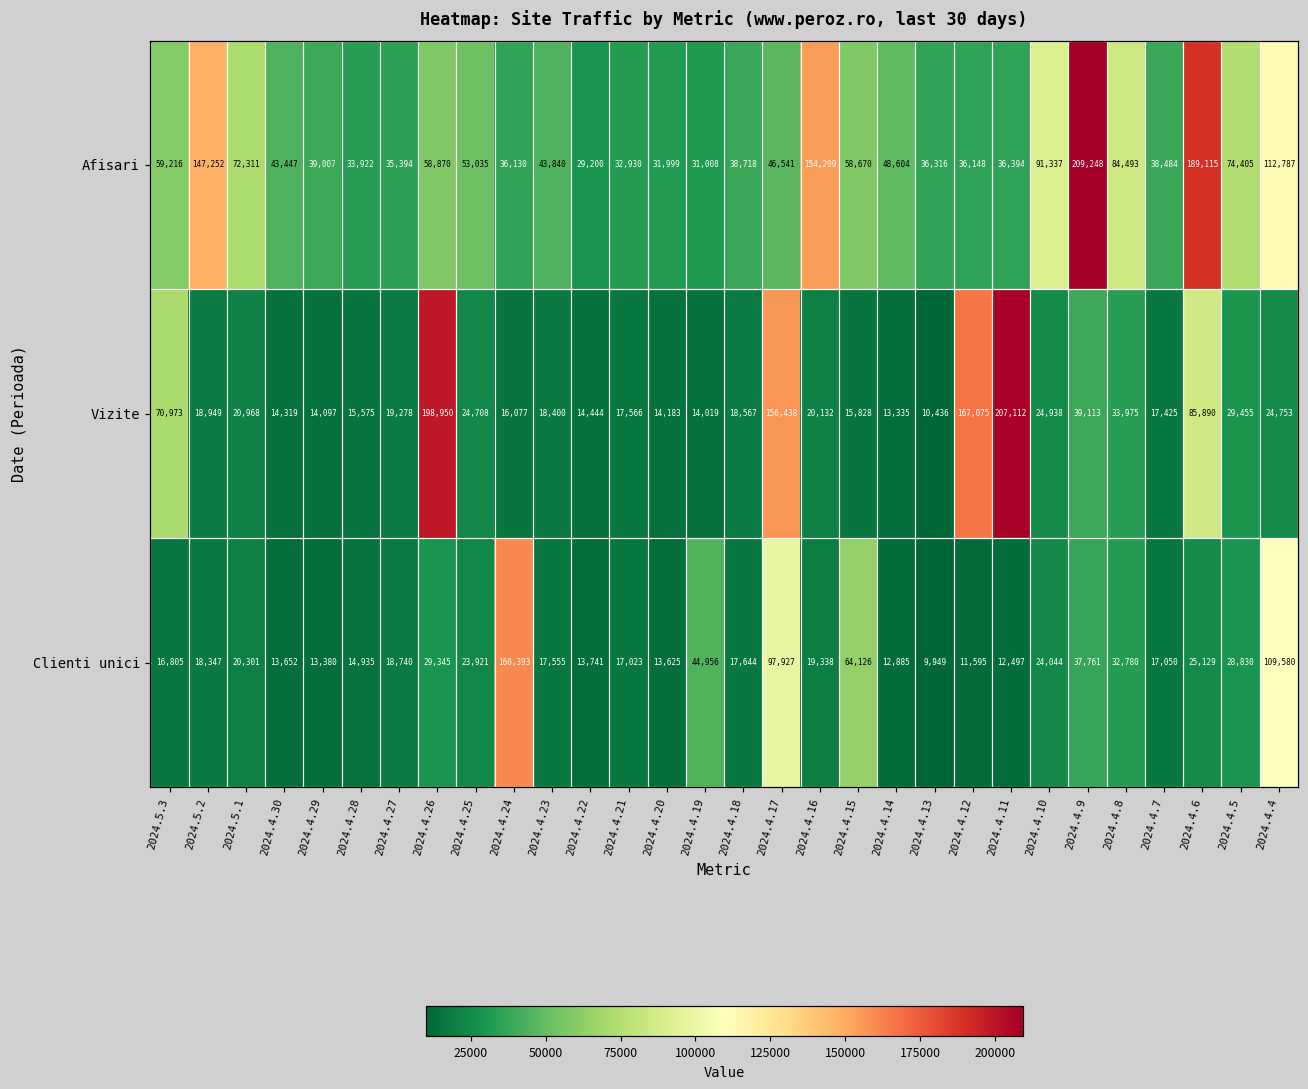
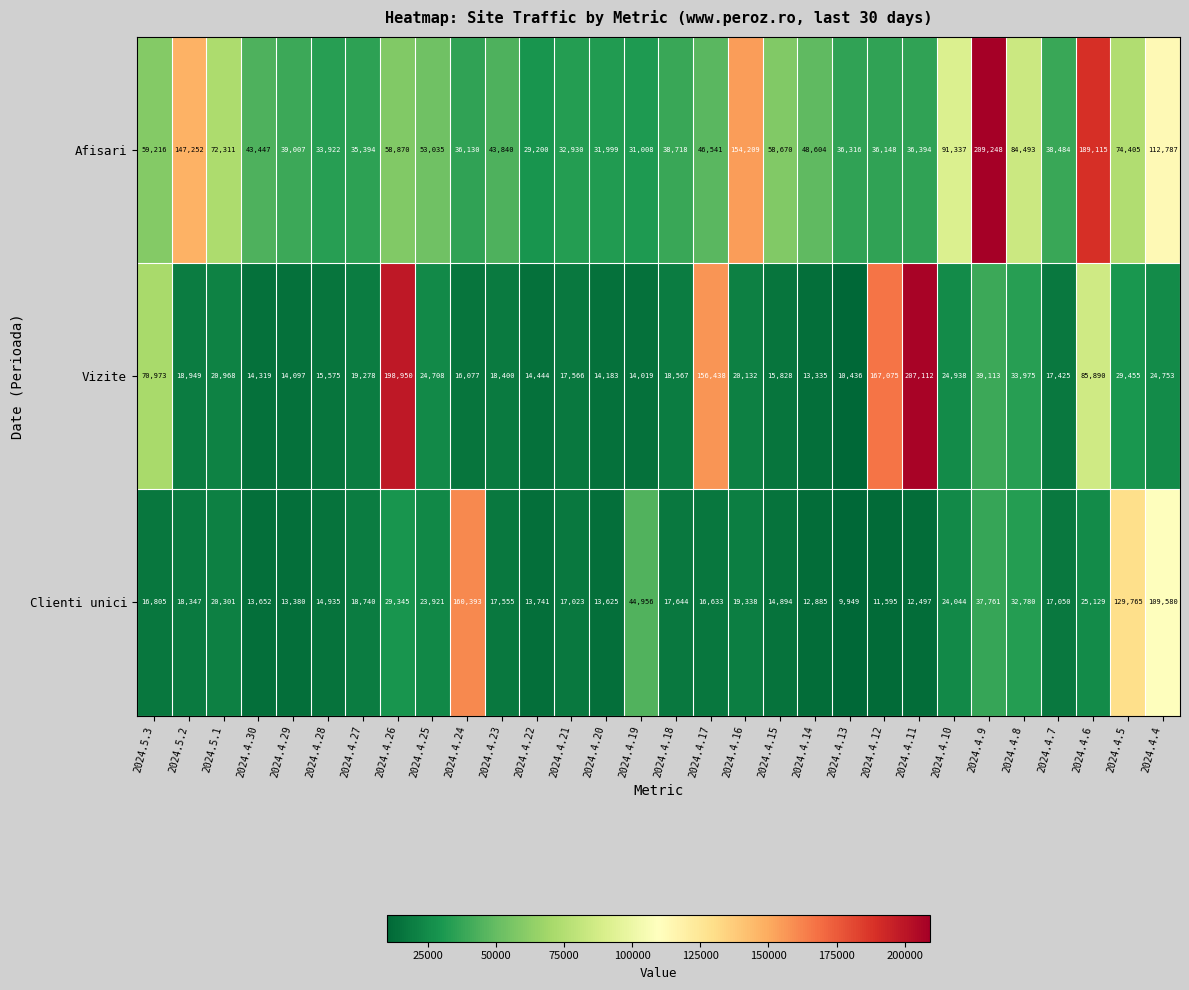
  {
    "Afisari": {
      "2024.5.3": "59,216",
      "2024.5.2": "147,252",
      "2024.5.1": "72,311",
      "2024.4.30": "43,447",
      "2024.4.29": "39,007",
      "2024.4.28": "33,922",
      "2024.4.27": "35,394",
      "2024.4.26": "58,870",
      "2024.4.25": "53,035",
      "2024.4.24": "36,130",
      "2024.4.23": "43,840",
      "2024.4.22": "29,200",
      "2024.4.21": "32,930",
      "2024.4.20": "31,999",
      "2024.4.19": "31,008",
      "2024.4.18": "38,718",
      "2024.4.17": "46,541",
      "2024.4.16": "154,209",
      "2024.4.15": "58,670",
      "2024.4.14": "48,604",
      "2024.4.13": "36,316",
      "2024.4.12": "36,148",
      "2024.4.11": "36,394",
      "2024.4.10": "91,337",
      "2024.4.9": "209,248",
      "2024.4.8": "84,493",
      "2024.4.7": "38,484",
      "2024.4.6": "189,115",
      "2024.4.5": "74,405",
      "2024.4.4": "112,787"
    },
    "Vizite": {
      "2024.5.3": "70,973",
      "2024.5.2": "18,949",
      "2024.5.1": "20,968",
      "2024.4.30": "14,319",
      "2024.4.29": "14,097",
      "2024.4.28": "15,575",
      "2024.4.27": "19,278",
      "2024.4.26": "198,950",
      "2024.4.25": "24,708",
      "2024.4.24": "16,077",
      "2024.4.23": "18,400",
      "2024.4.22": "14,444",
      "2024.4.21": "17,566",
      "2024.4.20": "14,183",
      "2024.4.19": "14,019",
      "2024.4.18": "18,567",
      "2024.4.17": "156,438",
      "2024.4.16": "20,132",
      "2024.4.15": "15,828",
      "2024.4.14": "13,335",
      "2024.4.13": "10,436",
      "2024.4.12": "167,075",
      "2024.4.11": "207,112",
      "2024.4.10": "24,938",
      "2024.4.9": "39,113",
      "2024.4.8": "33,975",
      "2024.4.7": "17,425",
      "2024.4.6": "85,890",
      "2024.4.5": "29,455",
      "2024.4.4": "24,753"
    },
    "Clienti unici": {
      "2024.5.3": "16,805",
      "2024.5.2": "18,347",
      "2024.5.1": "20,301",
      "2024.4.30": "13,652",
      "2024.4.29": "13,380",
      "2024.4.28": "14,935",
      "2024.4.27": "18,740",
      "2024.4.26": "29,345",
      "2024.4.25": "23,921",
      "2024.4.24": "160,393",
      "2024.4.23": "17,555",
      "2024.4.22": "13,741",
      "2024.4.21": "17,023",
      "2024.4.20": "13,625",
      "2024.4.19": "44,956",
      "2024.4.18": "17,644",
-     "2024.4.17": "97,927",
+     "2024.4.17": "16,633",
      "2024.4.16": "19,338",
-     "2024.4.15": "64,126",
+     "2024.4.15": "14,894",
      "2024.4.14": "12,885",
      "2024.4.13": "9,949",
      "2024.4.12": "11,595",
      "2024.4.11": "12,497",
      "2024.4.10": "24,044",
      "2024.4.9": "37,761",
      "2024.4.8": "32,780",
      "2024.4.7": "17,050",
      "2024.4.6": "25,129",
-     "2024.4.5": "28,830",
+     "2024.4.5": "129,765",
      "2024.4.4": "109,580"
    }
  }
